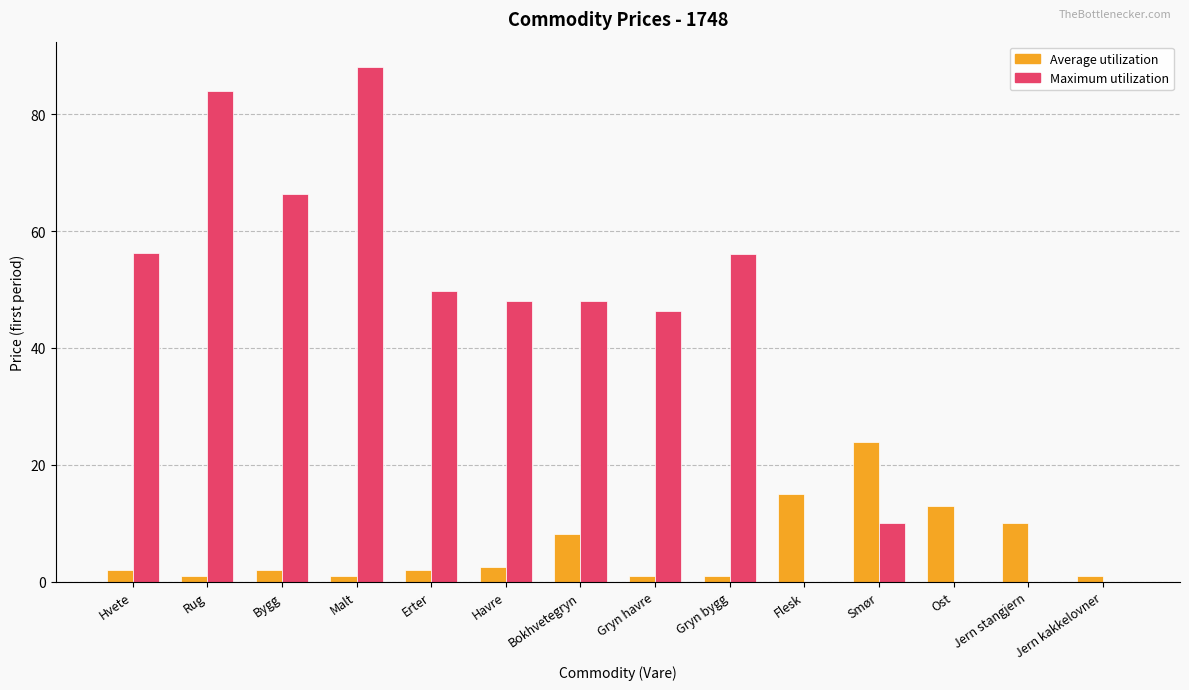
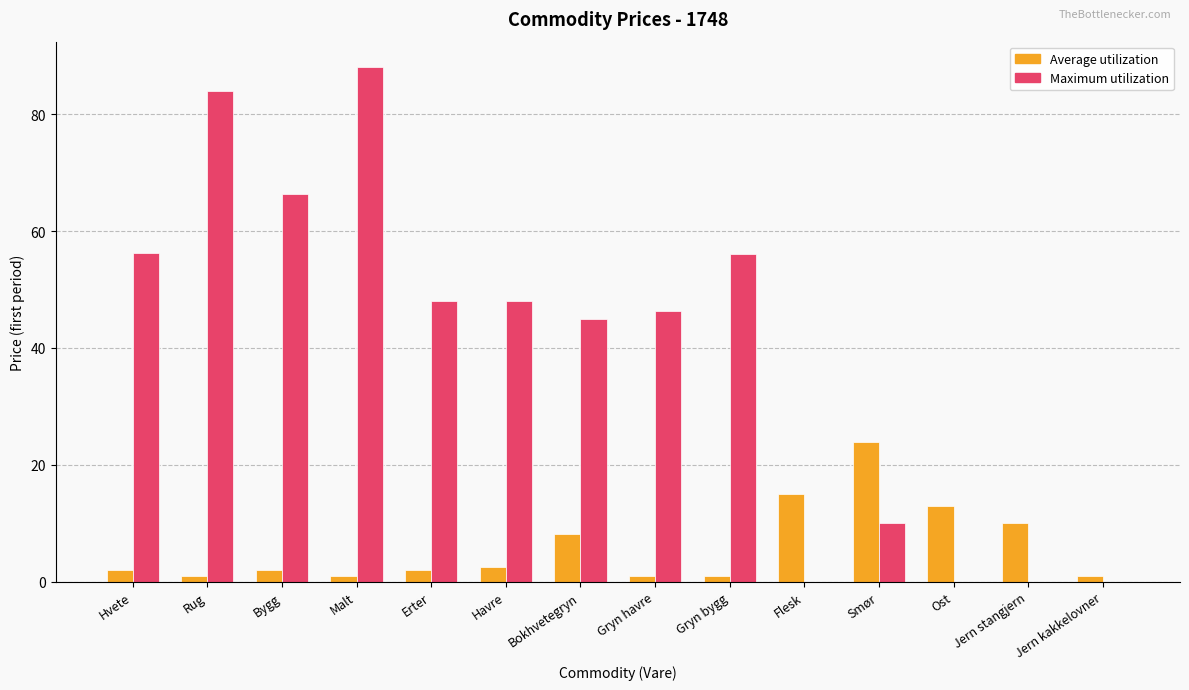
  {
    "Average utilization": {
      "Hvete": 2,
      "Rug": 1,
      "Bygg": 2,
      "Malt": 1,
      "Erter": 2,
      "Havre": 3,
      "Bokhvetegryn": 8,
      "Gryn havre": 1,
      "Gryn bygg": 1,
      "Flesk": 15,
      "Smør": 24,
      "Ost": 13,
      "Jern stangjern": 10,
      "Jern kakkelovner": 1
    },
    "Maximum utilization": {
      "Hvete": 56,
      "Rug": 84,
      "Bygg": 66,
      "Malt": 88,
-     "Erter": 50,
+     "Erter": 48,
      "Havre": 48,
-     "Bokhvetegryn": 48,
+     "Bokhvetegryn": 45,
      "Gryn havre": 46,
      "Gryn bygg": 56,
      "Flesk": 0,
      "Smør": 10,
      "Ost": 0,
      "Jern stangjern": 0,
      "Jern kakkelovner": 0
    }
  }
